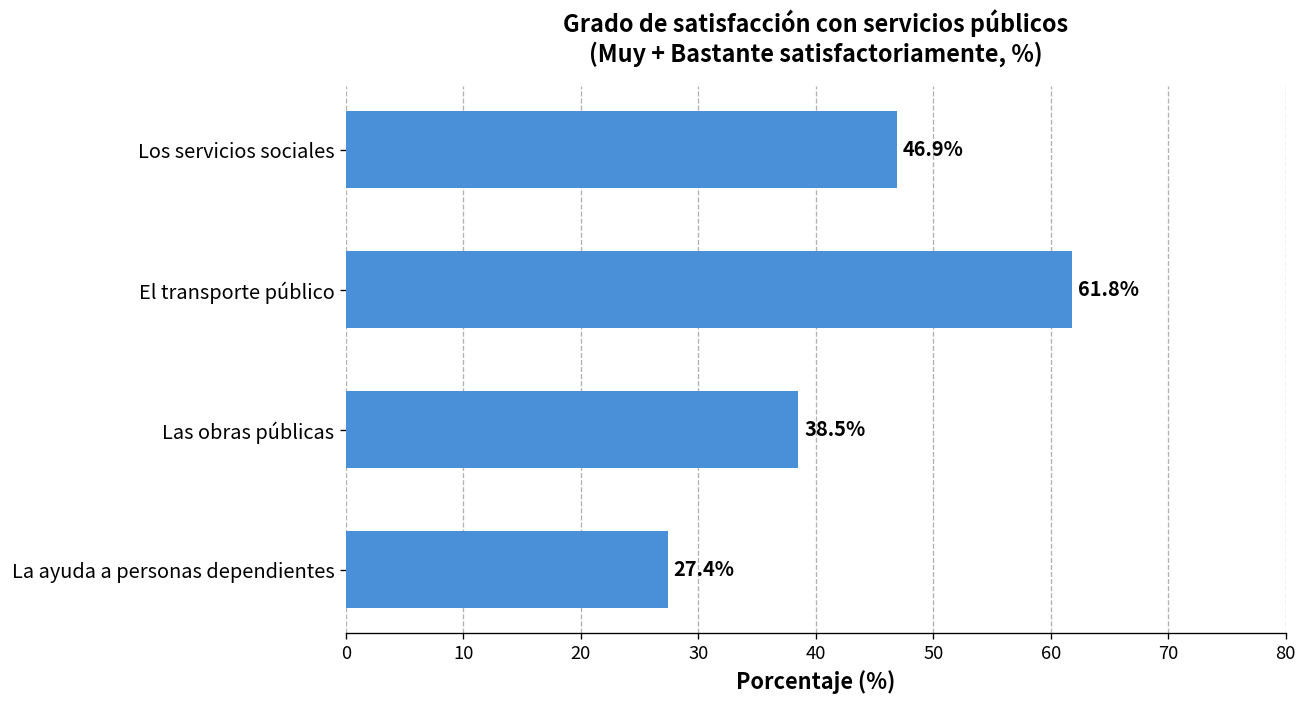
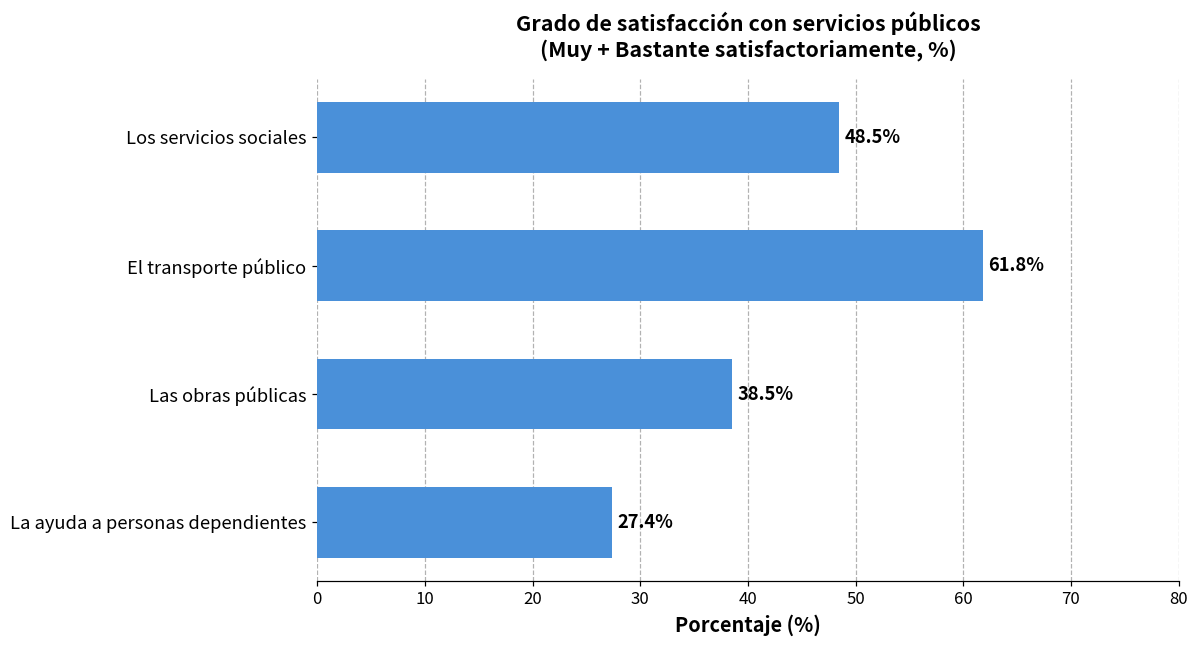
  {
-   "Los servicios sociales": "46.9%",
+   "Los servicios sociales": "48.5%",
    "El transporte público": "61.8%",
    "Las obras públicas": "38.5%",
    "La ayuda a personas dependientes": "27.4%"
  }
